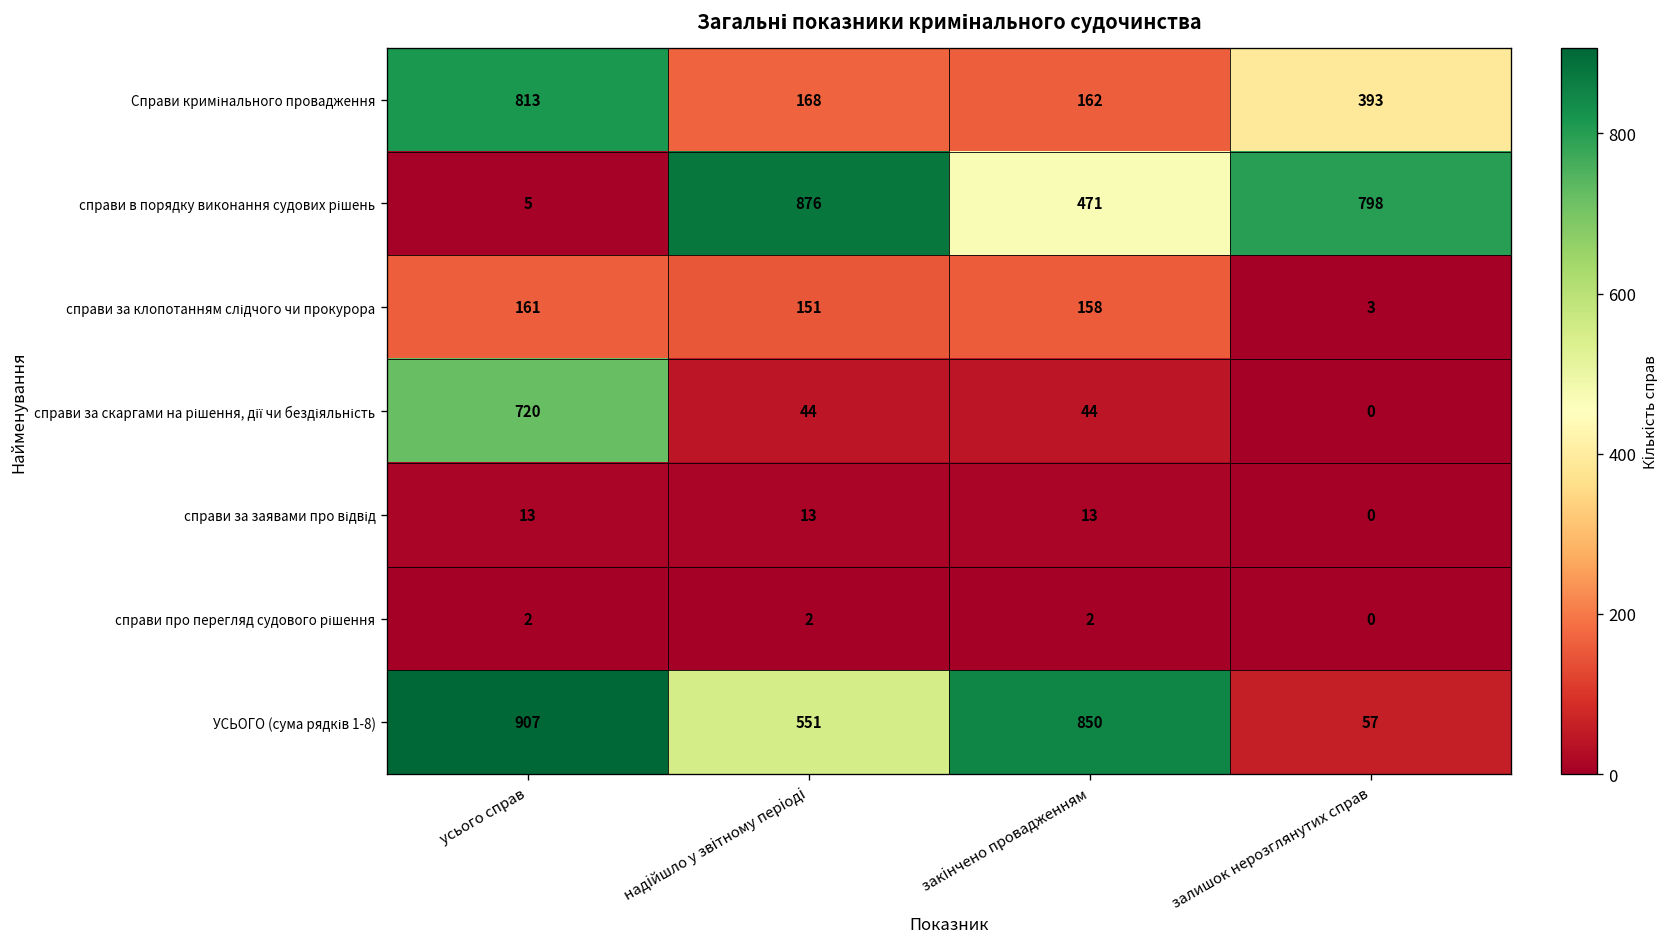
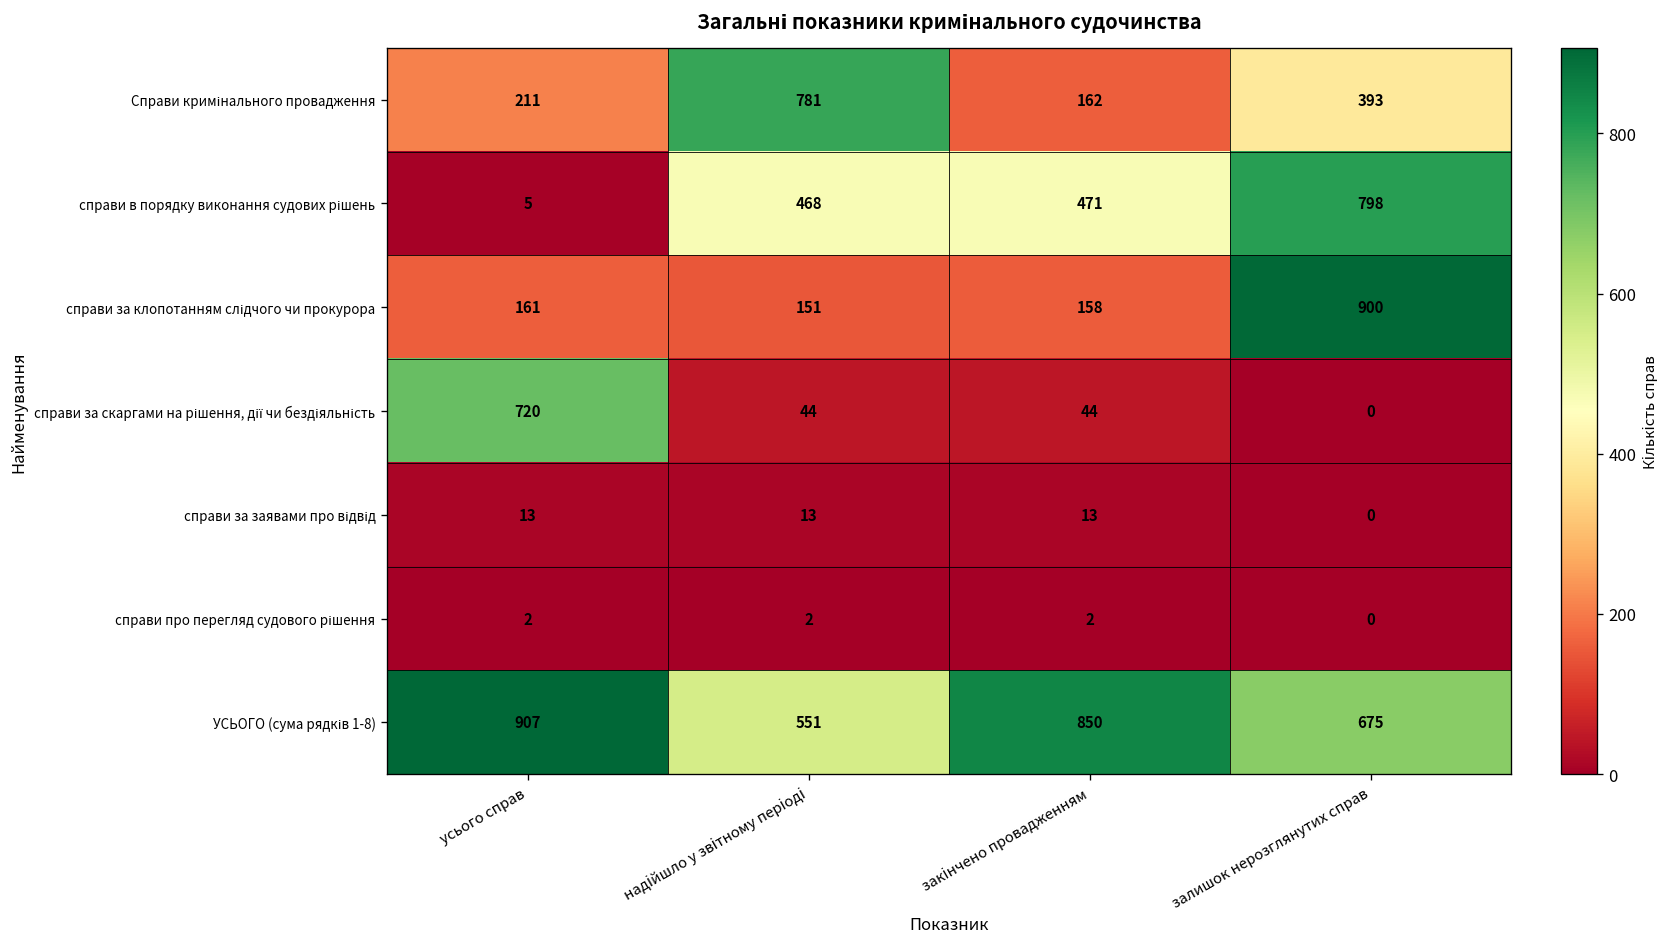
  {
    "Справи кримінального провадження": {
-     "усього справ": 813,
-     "надійшло у звітному періоді": 168,
+     "усього справ": 211,
+     "надійшло у звітному періоді": 781,
      "закінчено провадженням": 162,
      "залишок нерозглянутих справ": 393
    },
    "справи в порядку виконання судових рішень": {
      "усього справ": 5,
-     "надійшло у звітному періоді": 876,
+     "надійшло у звітному періоді": 468,
      "закінчено провадженням": 471,
      "залишок нерозглянутих справ": 798
    },
    "справи за клопотанням слідчого чи прокурора": {
      "усього справ": 161,
      "надійшло у звітному періоді": 151,
      "закінчено провадженням": 158,
-     "залишок нерозглянутих справ": 3
+     "залишок нерозглянутих справ": 900
    },
    "справи за скаргами на рішення, дії чи бездіяльність": {
      "усього справ": 720,
      "надійшло у звітному періоді": 44,
      "закінчено провадженням": 44,
      "залишок нерозглянутих справ": 0
    },
    "справи за заявами про відвід": {
      "усього справ": 13,
      "надійшло у звітному періоді": 13,
      "закінчено провадженням": 13,
      "залишок нерозглянутих справ": 0
    },
    "справи про перегляд судового рішення": {
      "усього справ": 2,
      "надійшло у звітному періоді": 2,
      "закінчено провадженням": 2,
      "залишок нерозглянутих справ": 0
    },
    "УСЬОГО (сума рядків 1-8)": {
      "усього справ": 907,
      "надійшло у звітному періоді": 551,
      "закінчено провадженням": 850,
-     "залишок нерозглянутих справ": 57
+     "залишок нерозглянутих справ": 675
    }
  }
